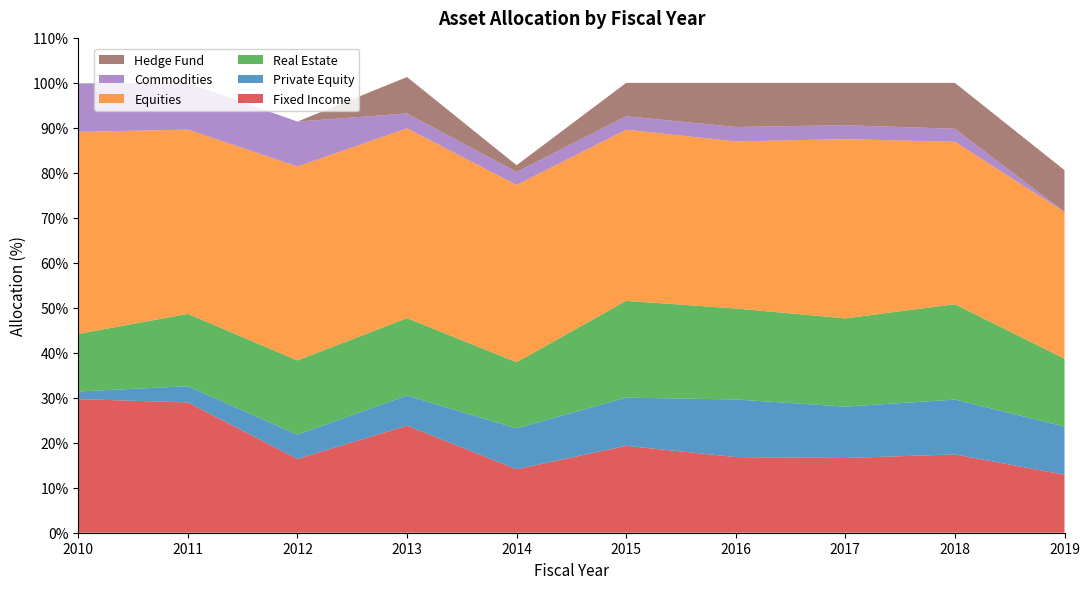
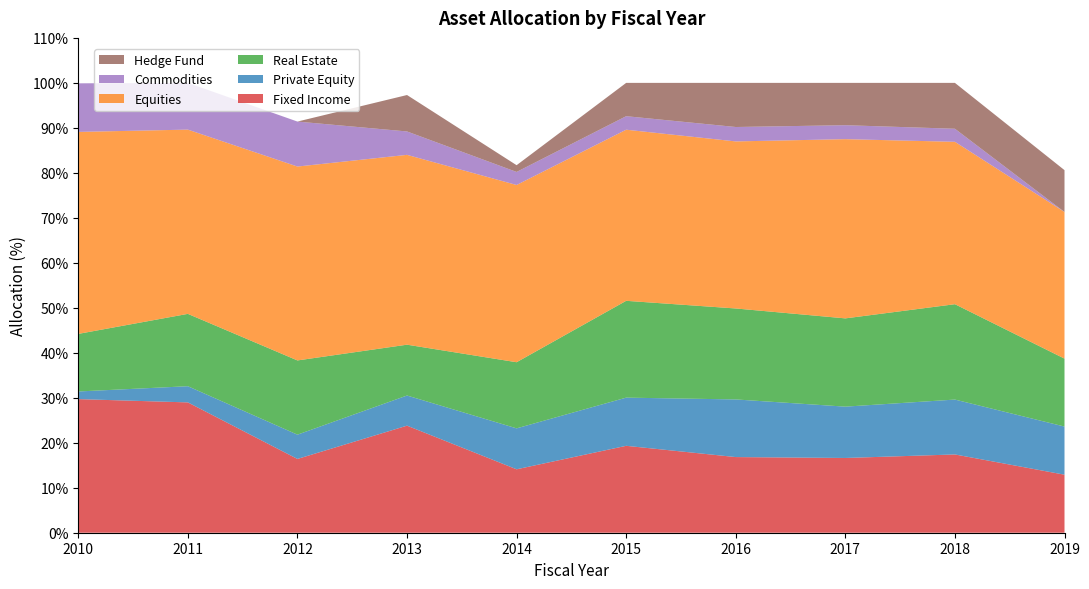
  {
    "Fixed Income": {
      "2010": "30%",
      "2011": "29%",
      "2012": "16%",
      "2013": "24%",
      "2014": "14%",
      "2015": "19%",
      "2016": "17%",
      "2017": "17%",
      "2018": "17%",
      "2019": "13%"
    },
    "Private Equity": {
      "2010": "2%",
      "2011": "4%",
      "2012": "5%",
      "2013": "7%",
      "2014": "9%",
      "2015": "11%",
      "2016": "13%",
      "2017": "11%",
      "2018": "12%",
      "2019": "11%"
    },
    "Real Estate": {
      "2010": "13%",
      "2011": "16%",
      "2012": "17%",
-     "2013": "17%",
+     "2013": "11%",
      "2014": "15%",
      "2015": "22%",
      "2016": "20%",
      "2017": "20%",
      "2018": "21%",
      "2019": "15%"
    },
    "Equities": {
      "2010": "45%",
      "2011": "41%",
      "2012": "43%",
      "2013": "42%",
      "2014": "39%",
      "2015": "38%",
      "2016": "37%",
      "2017": "40%",
      "2018": "36%"
    },
    "Commodities": {
-     "2013": "3%",
+     "2013": "5%",
      "2014": "3%",
      "2015": "3%",
      "2016": "3%",
      "2017": "3%",
      "2018": "3%"
    },
    "Hedge Fund": {
      "2013": "8%",
      "2014": "2%",
      "2015": "7%",
      "2016": "10%",
      "2017": "9%",
      "2018": "10%",
      "2019": "9%"
    }
  }
